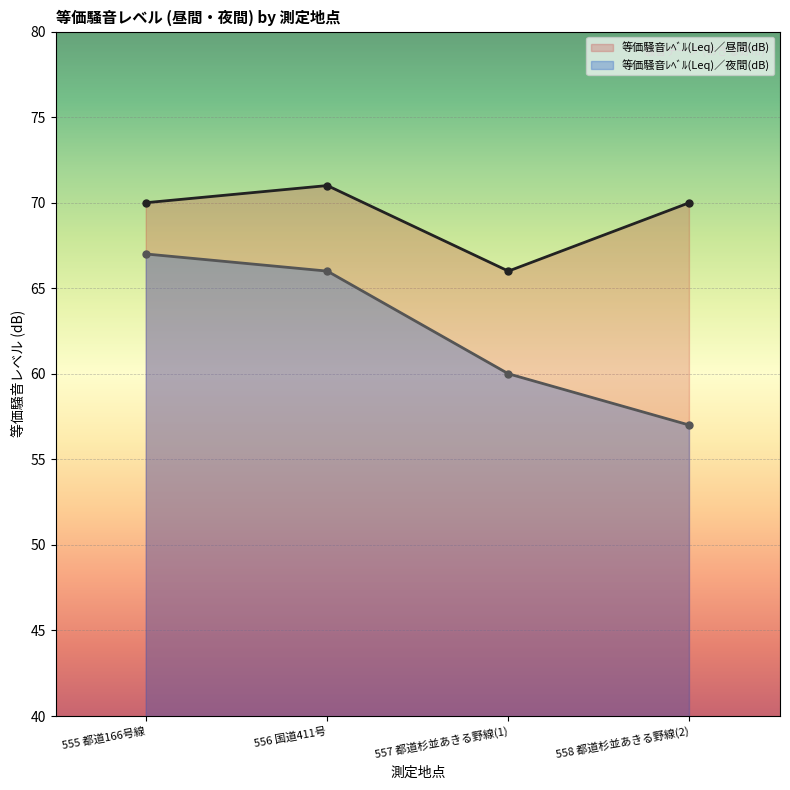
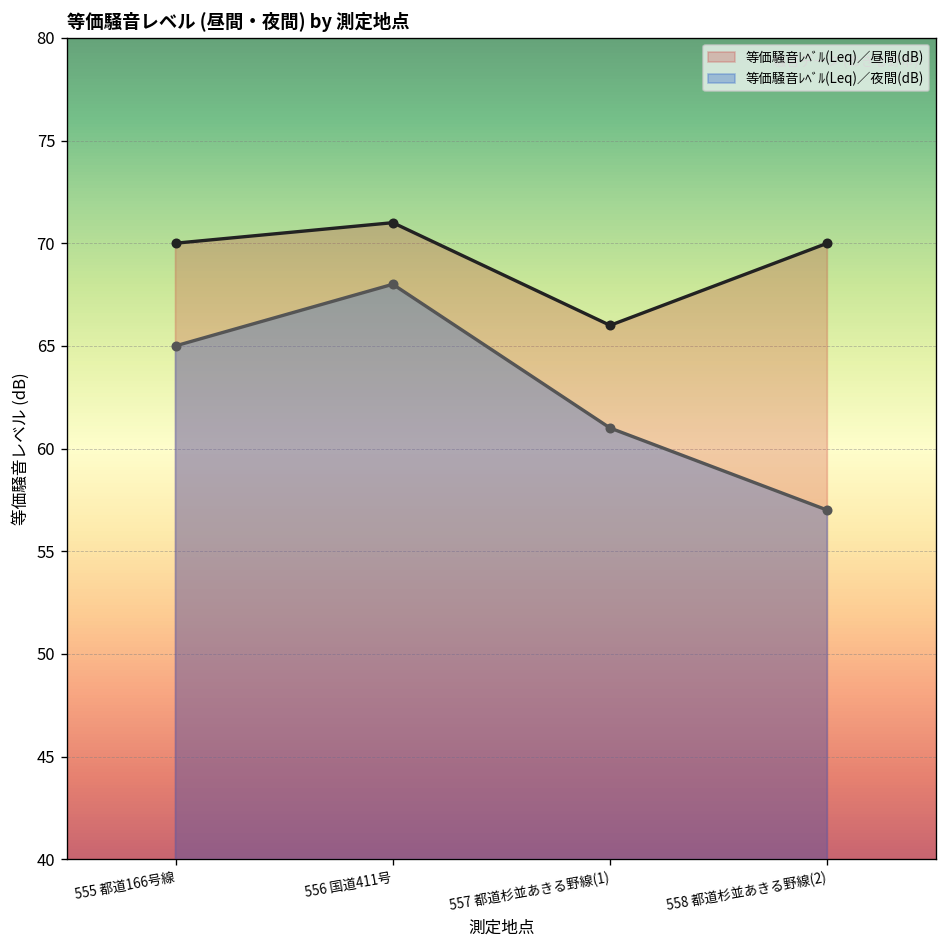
  {
    "等価騒音ﾚﾍﾞﾙ(Leq)／昼間(dB)": {
      "555 都道166号線": 70,
      "556 国道411号": 71,
      "557 都道杉並あきる野線(1)": 66,
      "558 都道杉並あきる野線(2)": 70
    },
    "等価騒音ﾚﾍﾞﾙ(Leq)／夜間(dB)": {
-     "555 都道166号線": 67,
-     "556 国道411号": 66,
-     "557 都道杉並あきる野線(1)": 60,
+     "555 都道166号線": 65,
+     "556 国道411号": 68,
+     "557 都道杉並あきる野線(1)": 61,
      "558 都道杉並あきる野線(2)": 57
    }
  }
